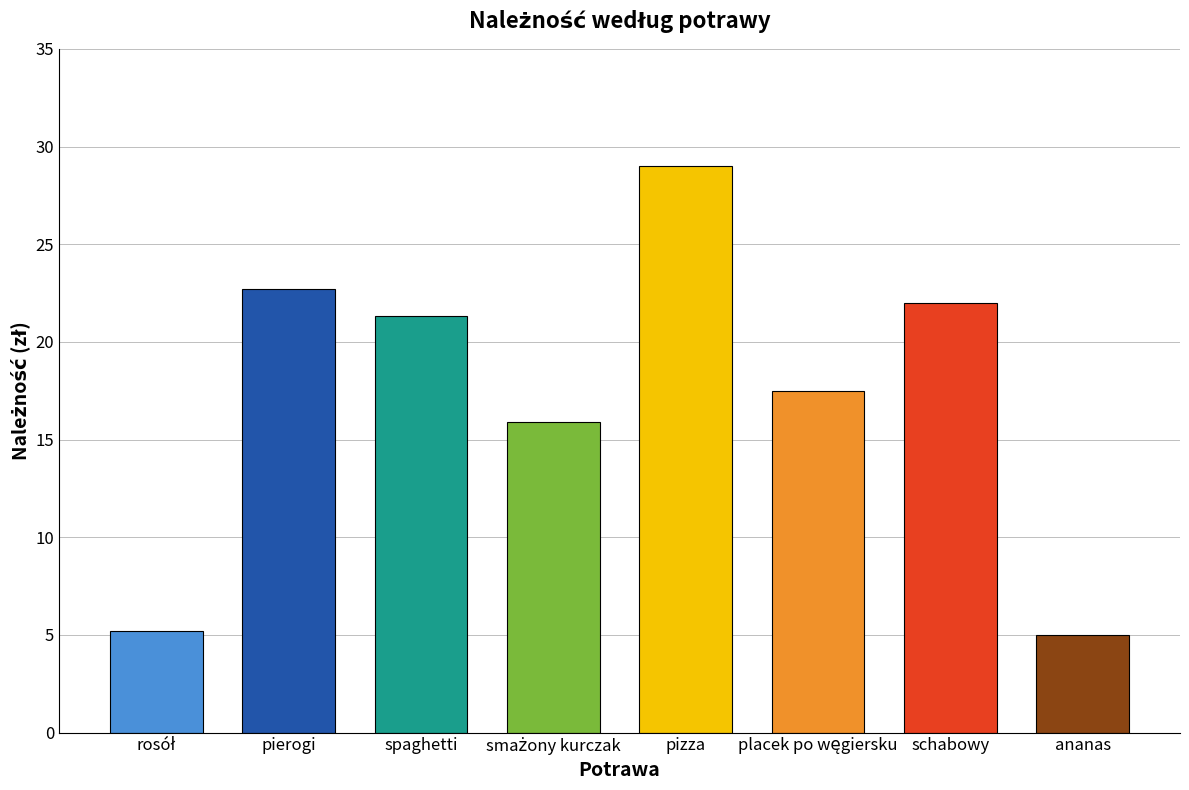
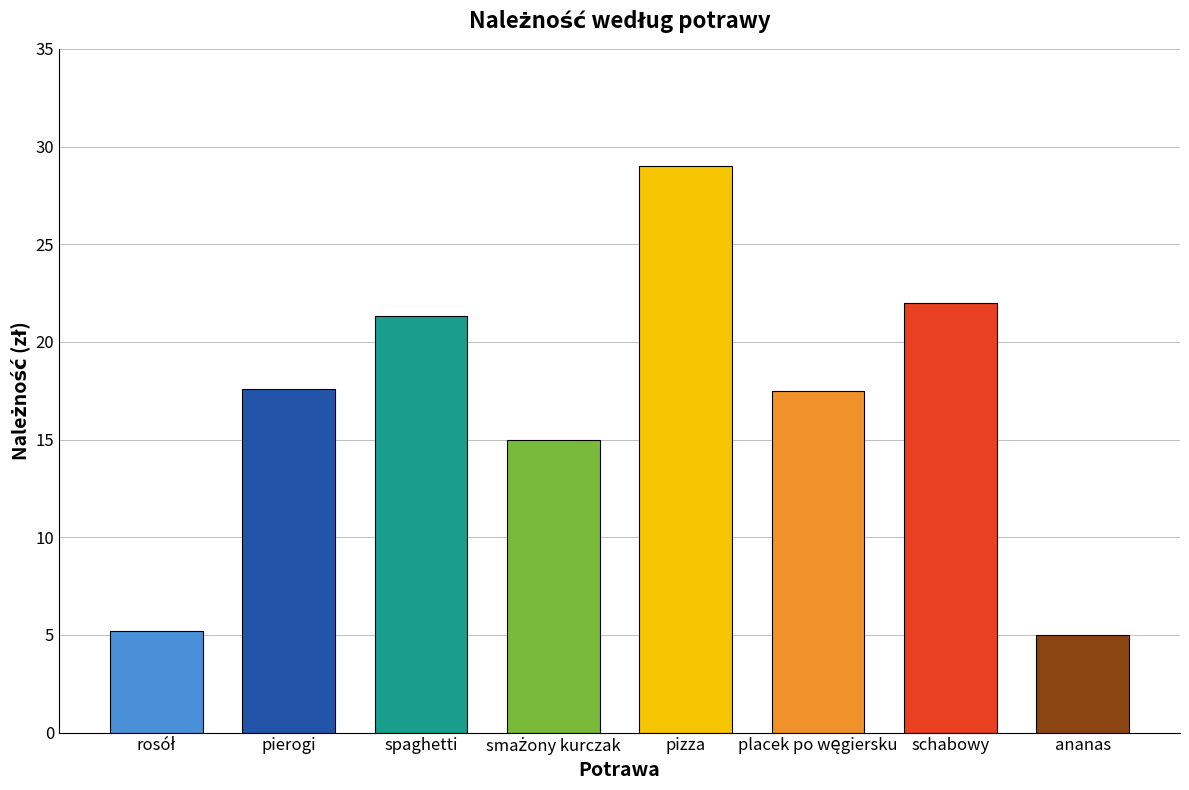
  {
    "rosół": 5.2,
-   "pierogi": 22.7,
+   "pierogi": 17.6,
    "spaghetti": 21.3,
-   "smażony kurczak": 15.9,
+   "smażony kurczak": 15.0,
    "pizza": 29.0,
    "placek po węgiersku": 17.5,
    "schabowy": 22.0,
    "ananas": 5.0
  }
